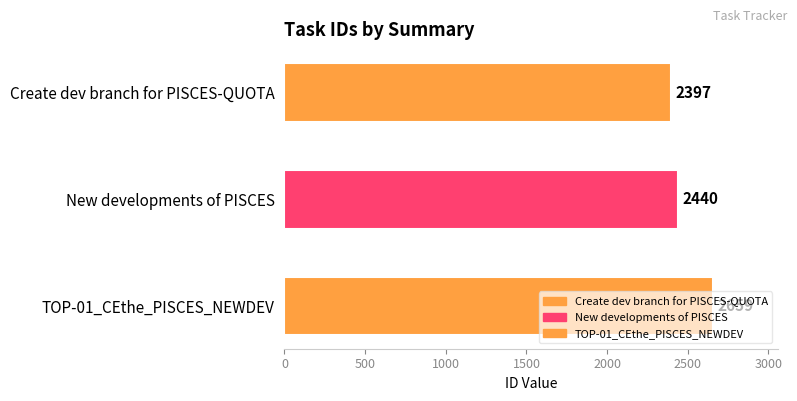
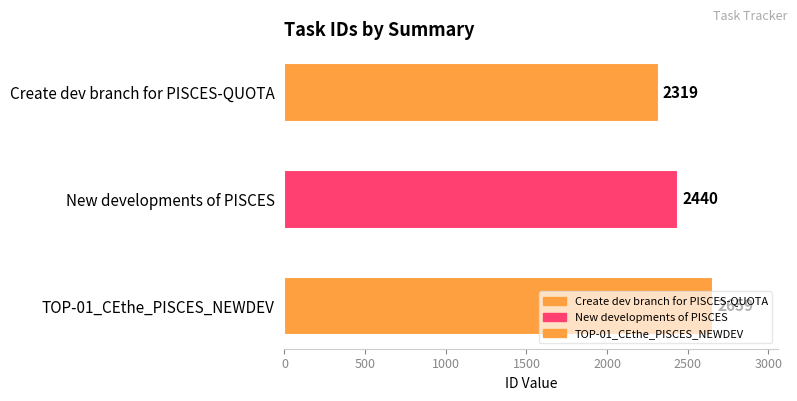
  {
-   "Create dev branch for PISCES-QUOTA": 2397,
+   "Create dev branch for PISCES-QUOTA": 2319,
    "New developments of PISCES": 2440
  }
